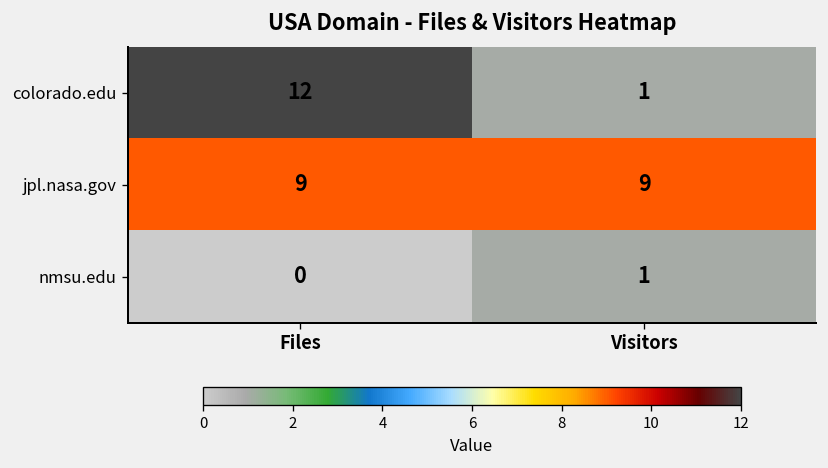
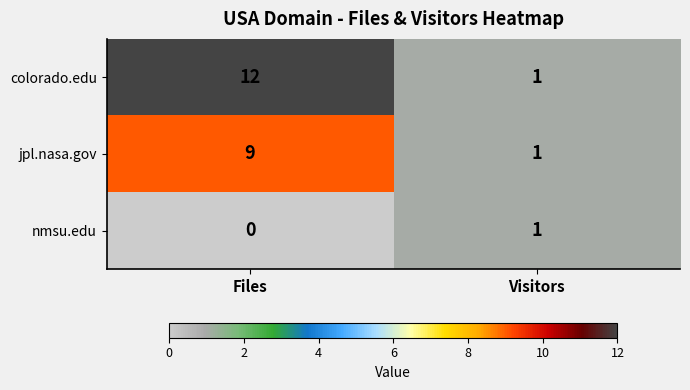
  {
    "colorado.edu": {
      "Files": 12,
      "Visitors": 1
    },
    "jpl.nasa.gov": {
      "Files": 9,
-     "Visitors": 9
+     "Visitors": 1
    },
    "nmsu.edu": {
      "Files": 0,
      "Visitors": 1
    }
  }
